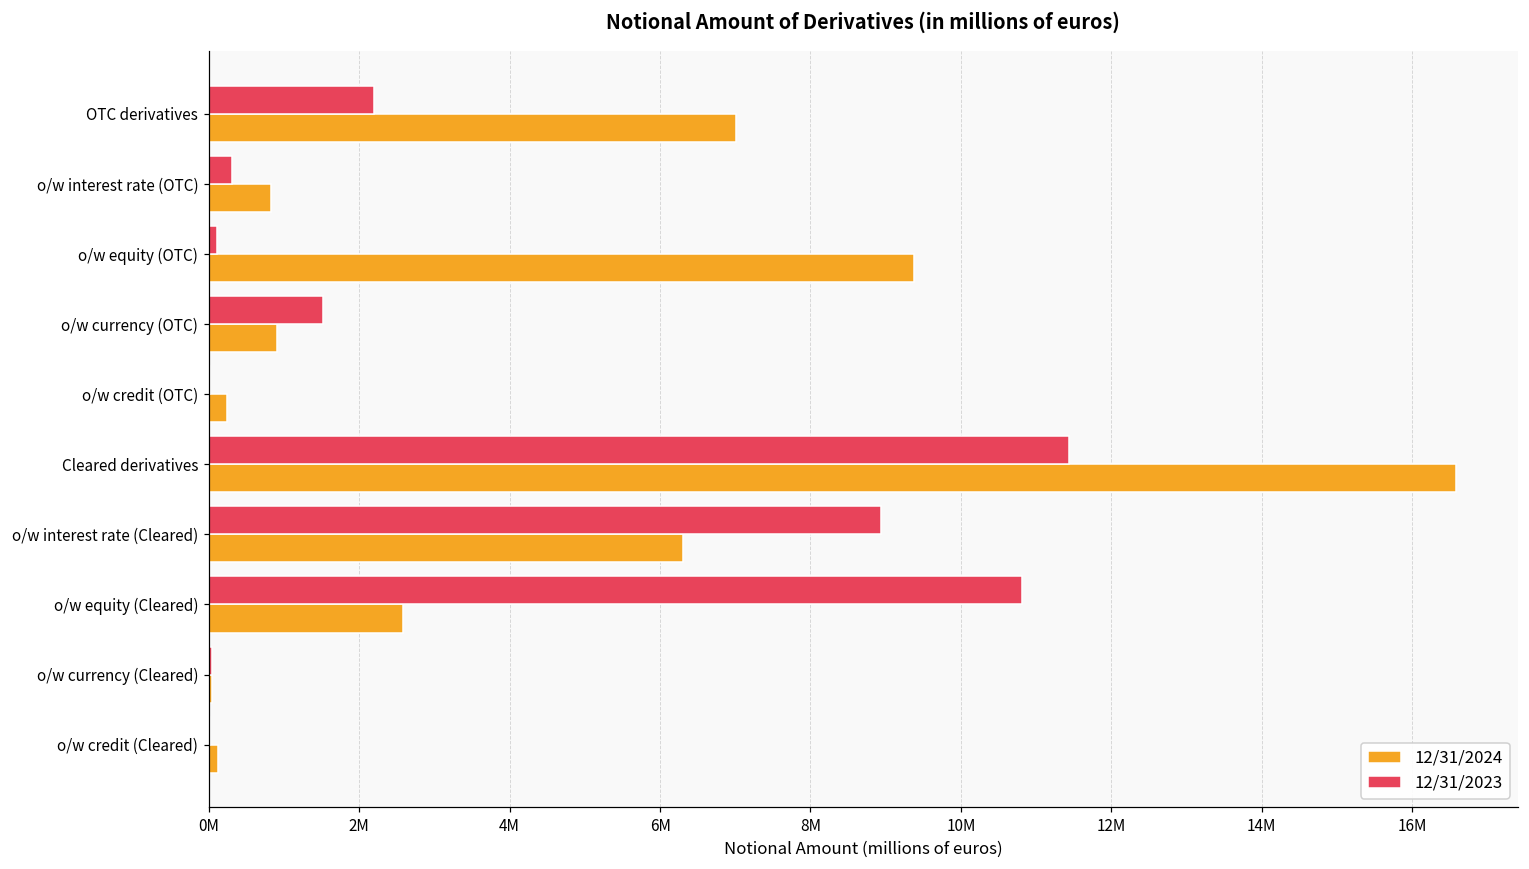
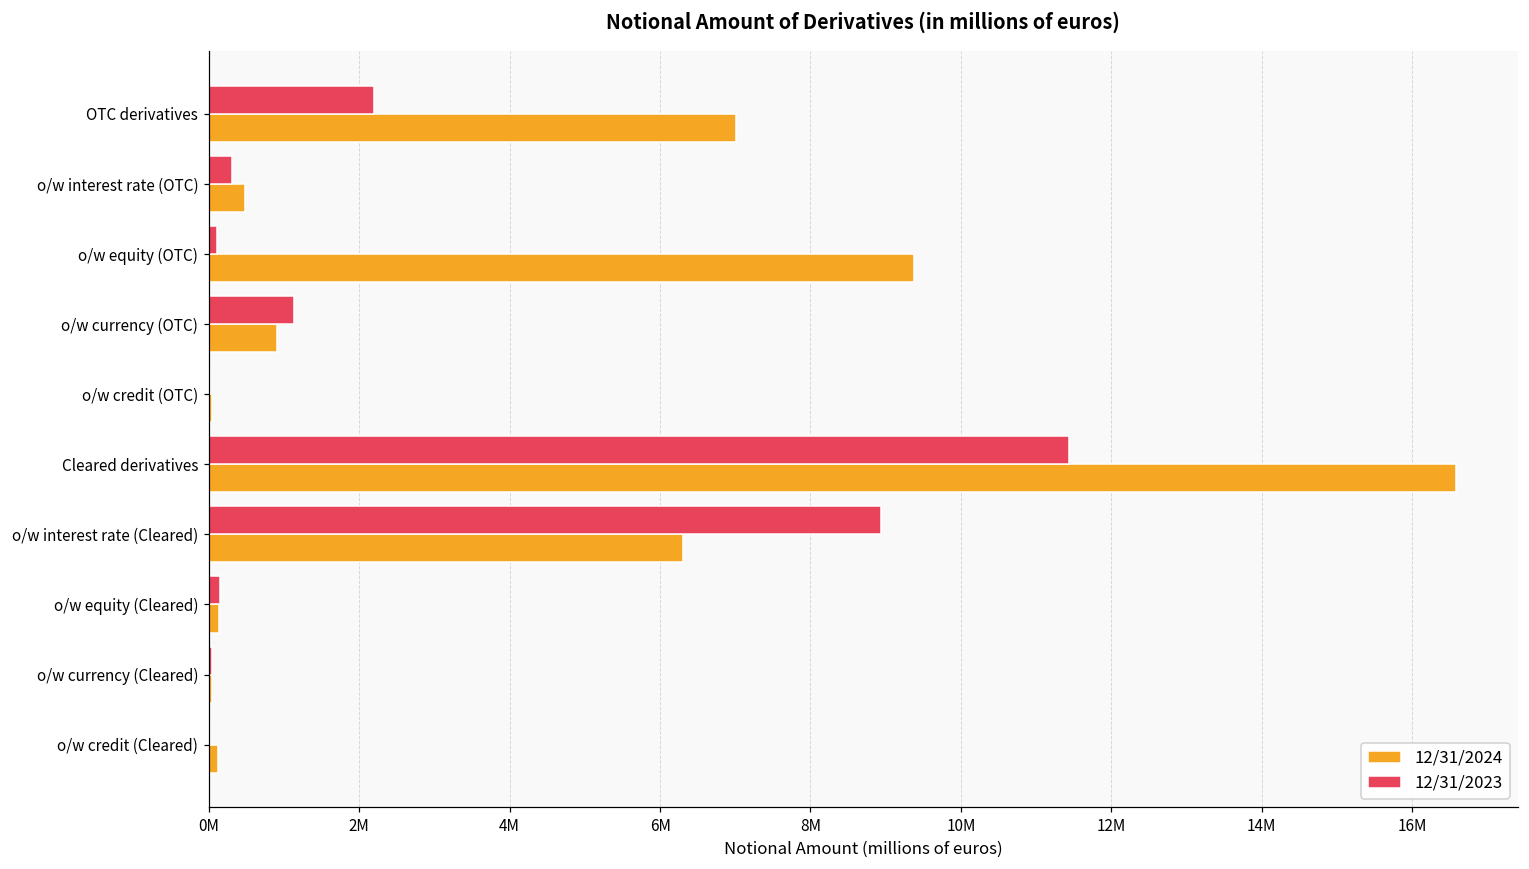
  {
    "12/31/2024": {
      "OTC derivatives": 7000000,
-     "o/w interest rate (OTC)": 800000,
+     "o/w interest rate (OTC)": 500000,
      "o/w equity (OTC)": 9400000,
      "o/w currency (OTC)": 900000,
-     "o/w credit (OTC)": 200000,
+     "o/w credit (OTC)": 0,
      "Cleared derivatives": 16600000,
      "o/w interest rate (Cleared)": 6300000,
-     "o/w equity (Cleared)": 2600000,
+     "o/w equity (Cleared)": 100000,
      "o/w credit (Cleared)": 100000
    },
    "12/31/2023": {
      "OTC derivatives": 2200000,
      "o/w interest rate (OTC)": 300000,
      "o/w equity (OTC)": 100000,
-     "o/w currency (OTC)": 1500000,
+     "o/w currency (OTC)": 1100000,
      "Cleared derivatives": 11400000,
      "o/w interest rate (Cleared)": 8900000,
-     "o/w equity (Cleared)": 10800000
+     "o/w equity (Cleared)": 100000
    }
  }
